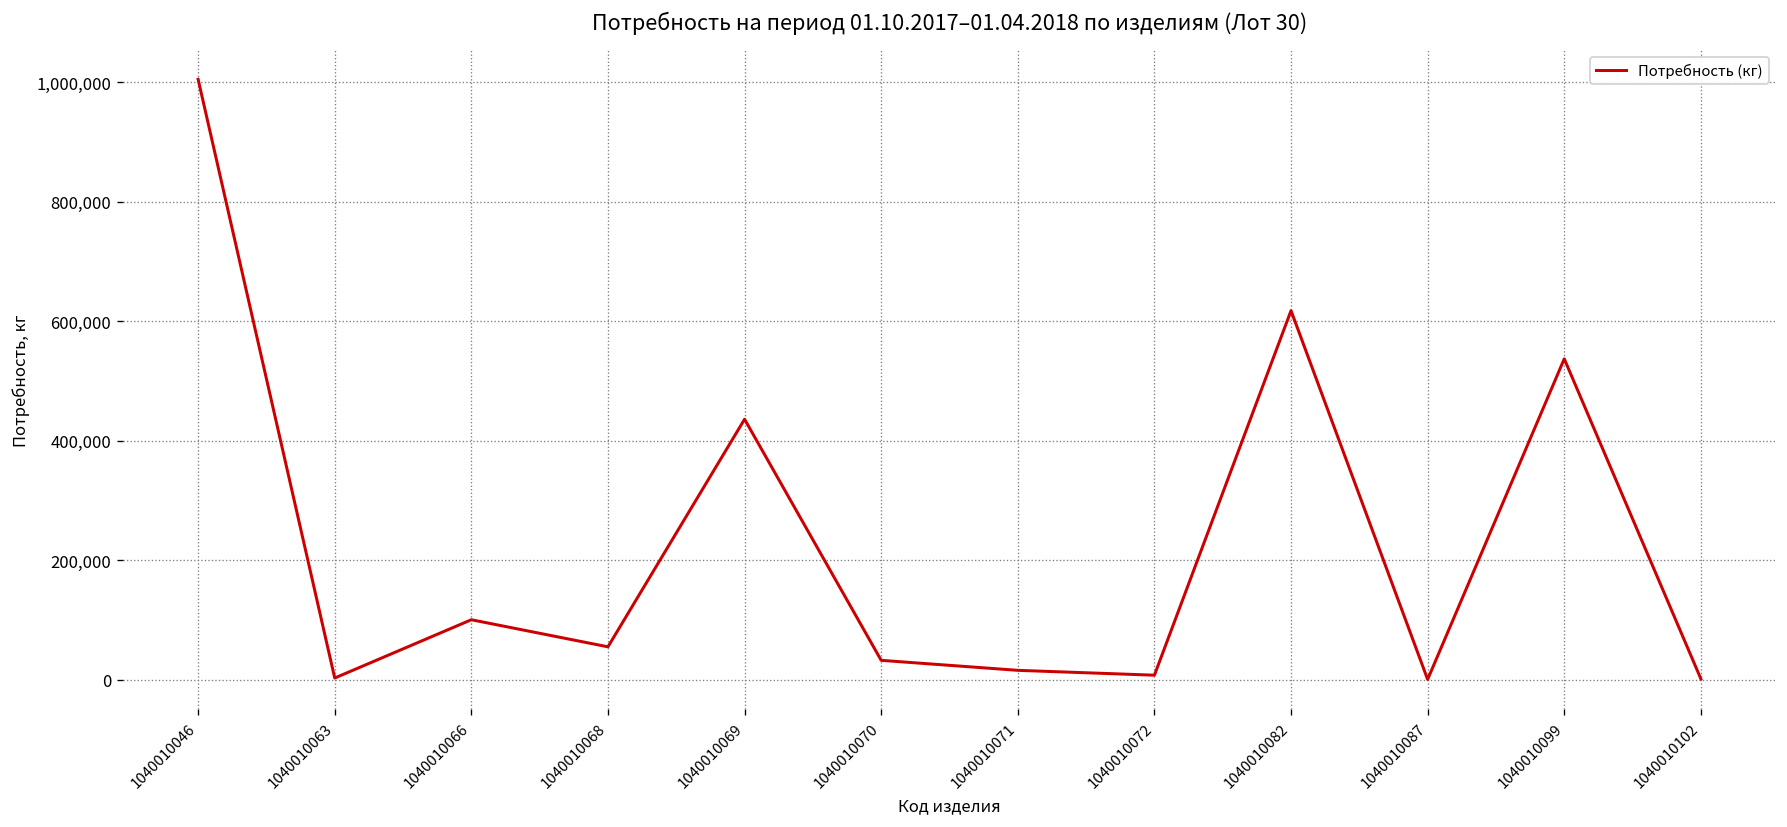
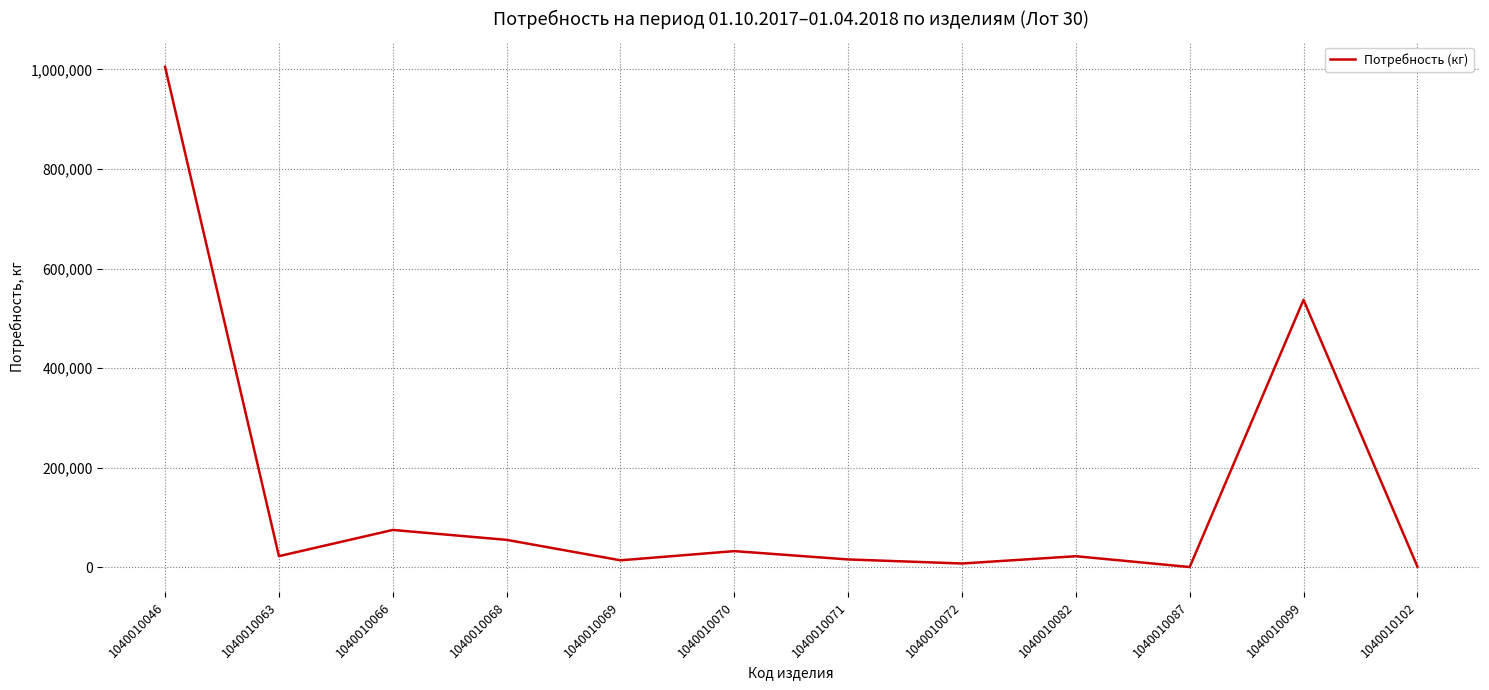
  {
    "1040010046": "1,000,000",
-   "1040010063": "0",
-   "1040010066": "100,000",
+   "1040010063": "20,000",
+   "1040010066": "80,000",
    "1040010068": "60,000",
-   "1040010069": "440,000",
+   "1040010069": "10,000",
    "1040010070": "30,000",
    "1040010071": "20,000",
    "1040010072": "10,000",
-   "1040010082": "620,000",
+   "1040010082": "20,000",
    "1040010087": "0",
    "1040010099": "540,000",
    "1040010102": "0"
  }
